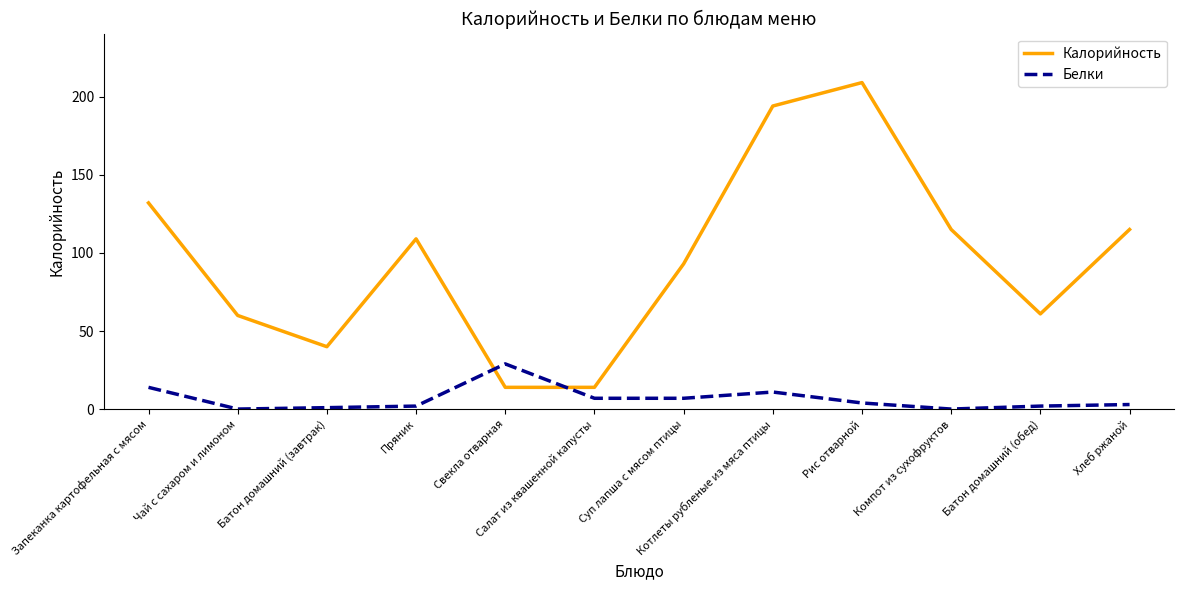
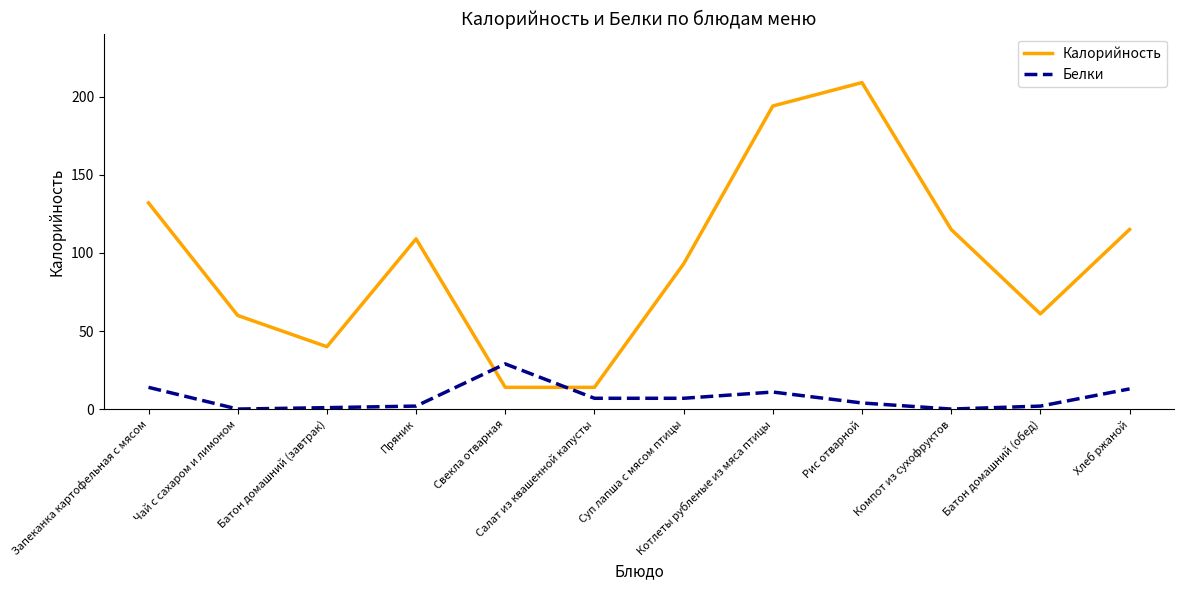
  {
    "Калорийность": {
      "Запеканка картофельная с мясом": 132,
      "Чай с сахаром и лимоном": 60,
      "Батон домашний (завтрак)": 40,
      "Пряник": 109,
      "Свекла отварная": 14,
      "Салат из квашенной капусты": 14,
      "Суп лапша с мясом птицы": 93,
      "Котлеты рубленые из мяса птицы": 194,
      "Рис отварной": 209,
      "Компот из сухофруктов": 115,
      "Батон домашний (обед)": 61,
      "Хлеб ржаной": 115
    },
    "Белки": {
      "Запеканка картофельная с мясом": 14,
      "Чай с сахаром и лимоном": 0,
      "Батон домашний (завтрак)": 1,
      "Пряник": 2,
      "Свекла отварная": 29,
      "Салат из квашенной капусты": 7,
      "Суп лапша с мясом птицы": 7,
      "Котлеты рубленые из мяса птицы": 11,
      "Рис отварной": 4,
      "Компот из сухофруктов": 0,
      "Батон домашний (обед)": 2,
-     "Хлеб ржаной": 3
+     "Хлеб ржаной": 13
    }
  }
